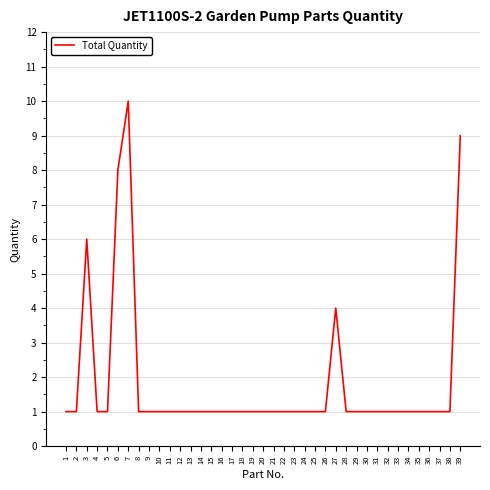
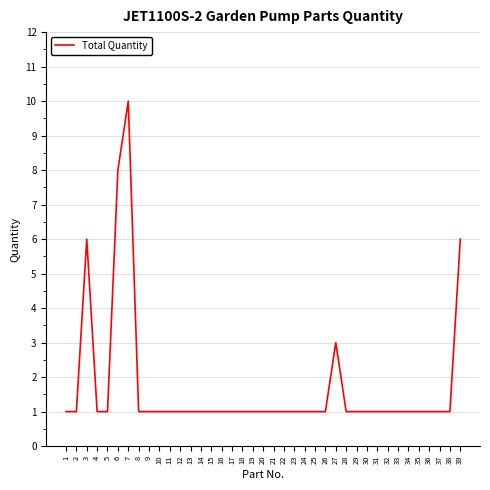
  {
    "1": 1,
    "2": 1,
    "3": 6,
    "4": 1,
    "5": 1,
    "6": 8,
    "7": 10,
    "8": 1,
    "9": 1,
    "10": 1,
    "11": 1,
    "12": 1,
    "13": 1,
    "14": 1,
    "15": 1,
    "16": 1,
    "17": 1,
    "18": 1,
    "19": 1,
    "20": 1,
    "21": 1,
    "22": 1,
    "23": 1,
    "24": 1,
    "25": 1,
    "26": 1,
-   "27": 4,
+   "27": 3,
    "28": 1,
    "29": 1,
    "30": 1,
    "31": 1,
    "32": 1,
    "33": 1,
    "34": 1,
    "35": 1,
    "36": 1,
    "37": 1,
    "38": 1,
-   "39": 9
+   "39": 6
  }
